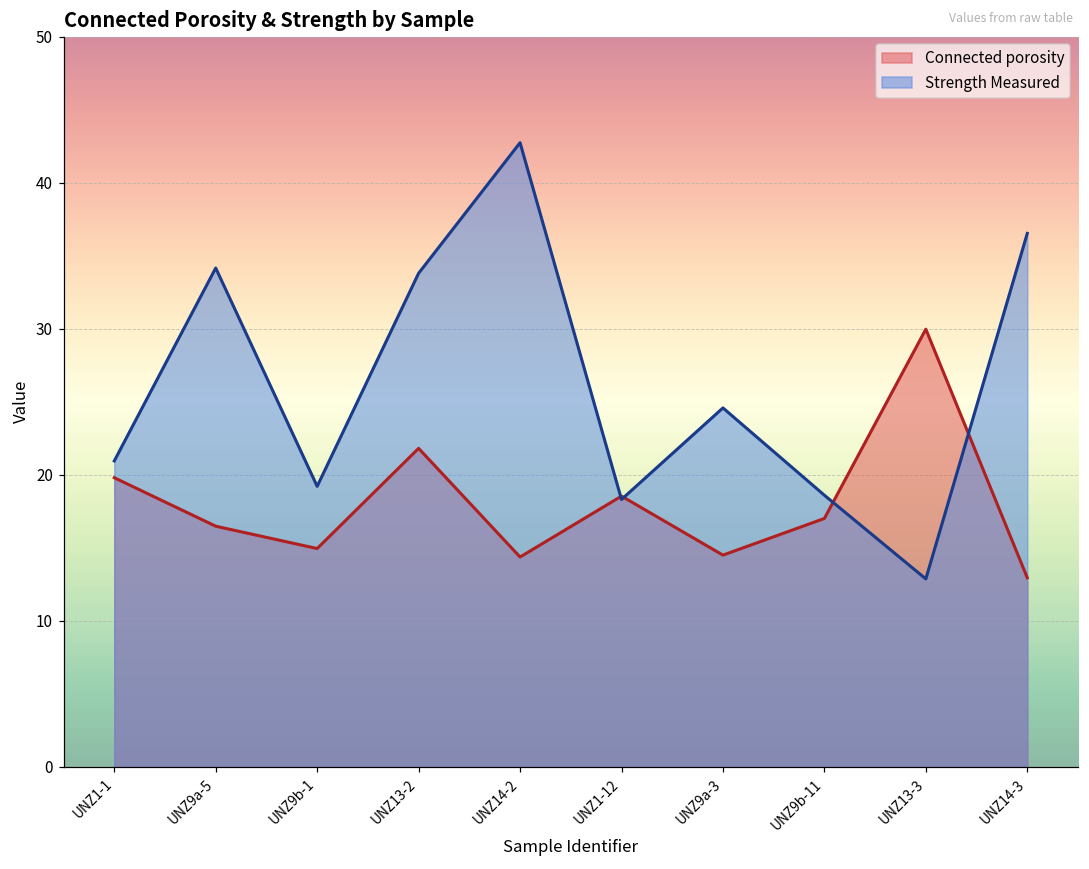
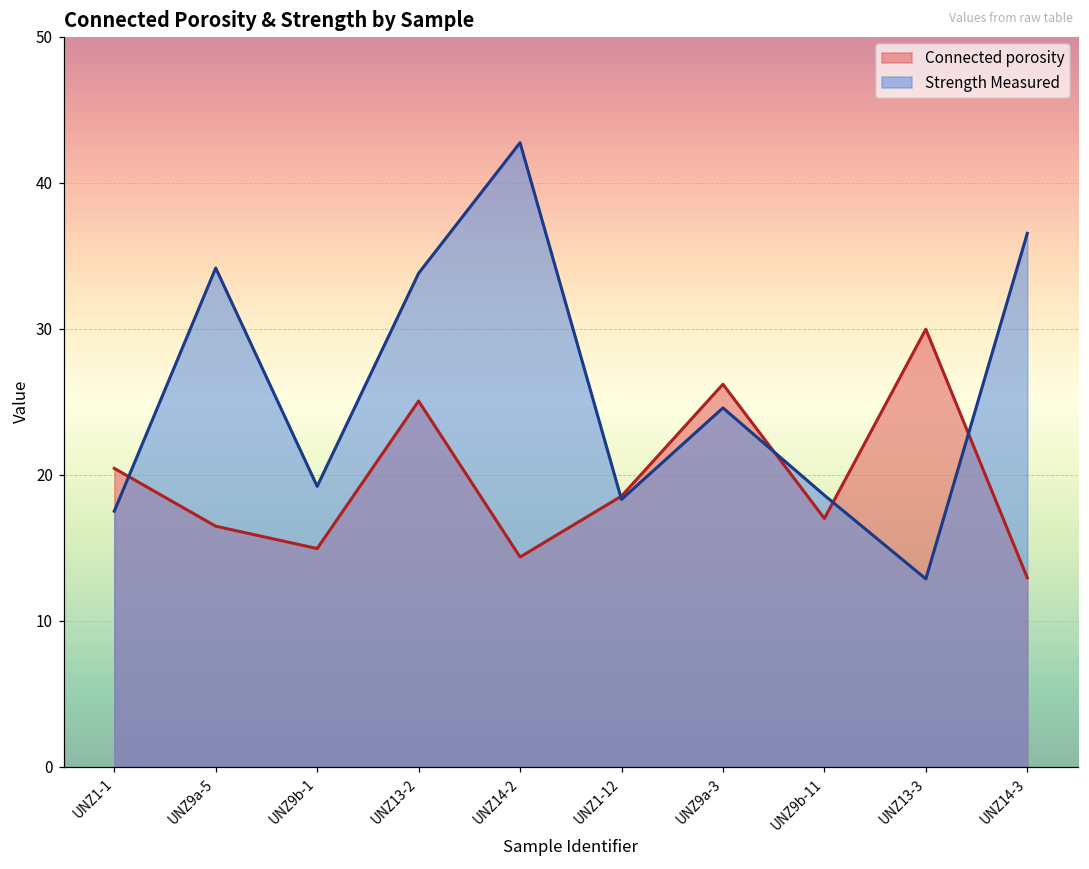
  {
    "Connected porosity": {
-     "UNZ1-1": 19.8,
+     "UNZ1-1": 20.4,
      "UNZ9a-5": 16.5,
      "UNZ9b-1": 15.0,
-     "UNZ13-2": 21.8,
+     "UNZ13-2": 25.1,
      "UNZ14-2": 14.4,
      "UNZ1-12": 18.5,
-     "UNZ9a-3": 14.5,
+     "UNZ9a-3": 26.2,
      "UNZ9b-11": 17.0,
      "UNZ13-3": 30.0,
      "UNZ14-3": 13.0
    },
    "Strength Measured": {
-     "UNZ1-1": 21.0,
+     "UNZ1-1": 17.5,
      "UNZ9a-5": 34.2,
      "UNZ9b-1": 19.2,
      "UNZ13-2": 33.8,
      "UNZ14-2": 42.7,
      "UNZ1-12": 18.3,
      "UNZ9a-3": 24.6,
      "UNZ9b-11": 18.6,
      "UNZ13-3": 12.9,
      "UNZ14-3": 36.5
    }
  }
